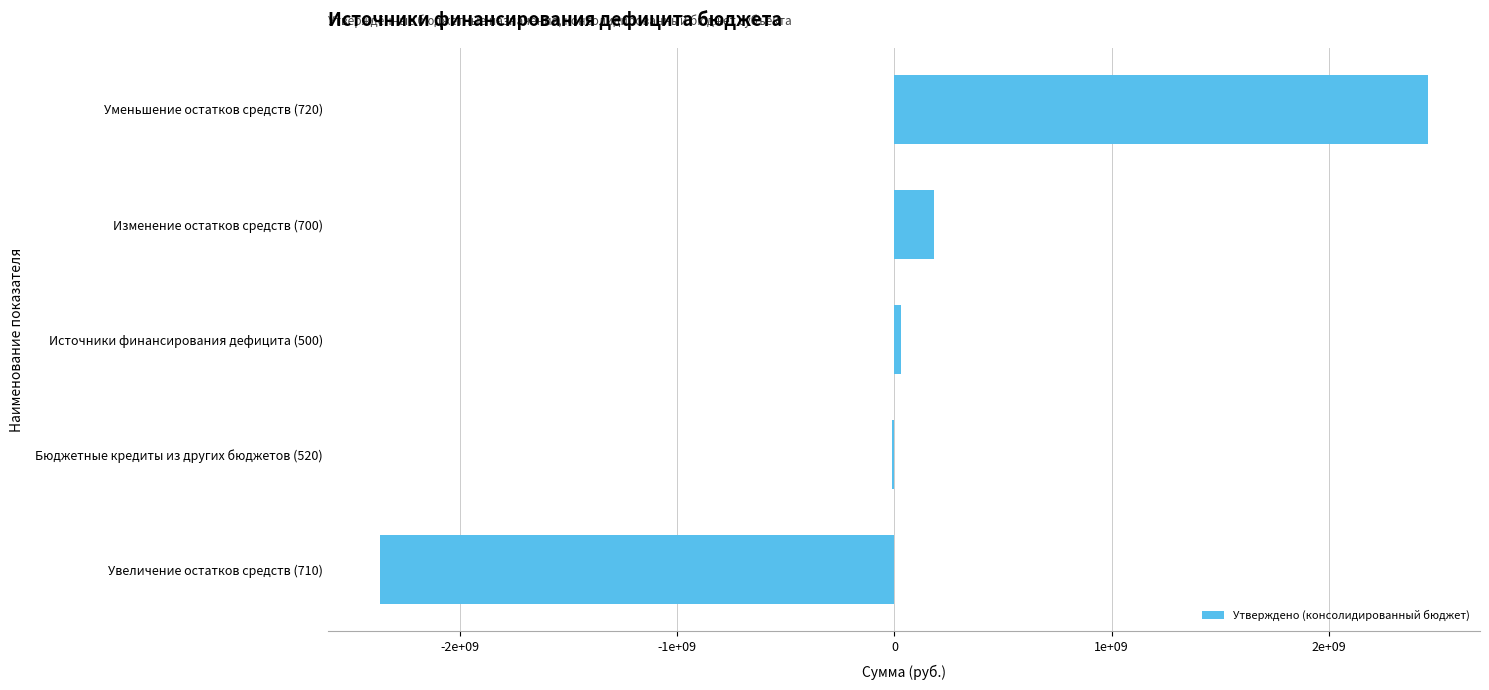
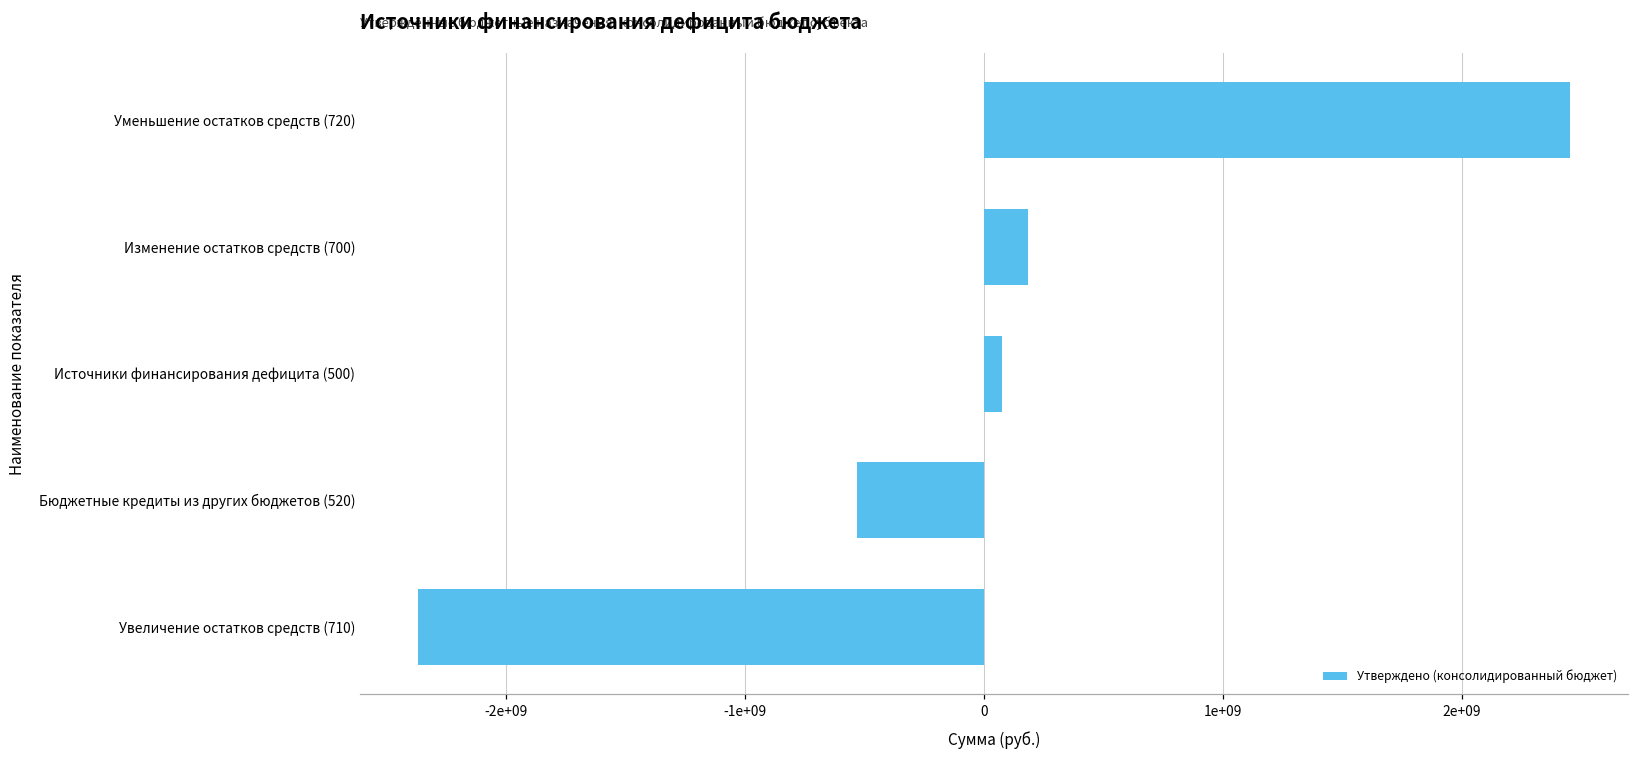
  {
    "Уменьшение остатков средств (720)": 2460000000,
    "Изменение остатков средств (700)": 180000000,
-   "Источники финансирования дефицита (500)": 30000000,
-   "Бюджетные кредиты из других бюджетов (520)": -10000000,
+   "Источники финансирования дефицита (500)": 80000000,
+   "Бюджетные кредиты из других бюджетов (520)": -530000000,
    "Увеличение остатков средств (710)": -2370000000
  }
